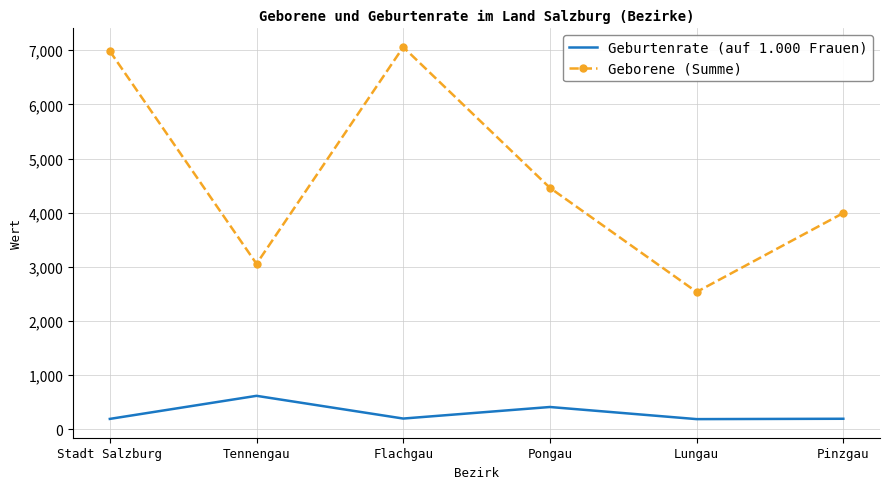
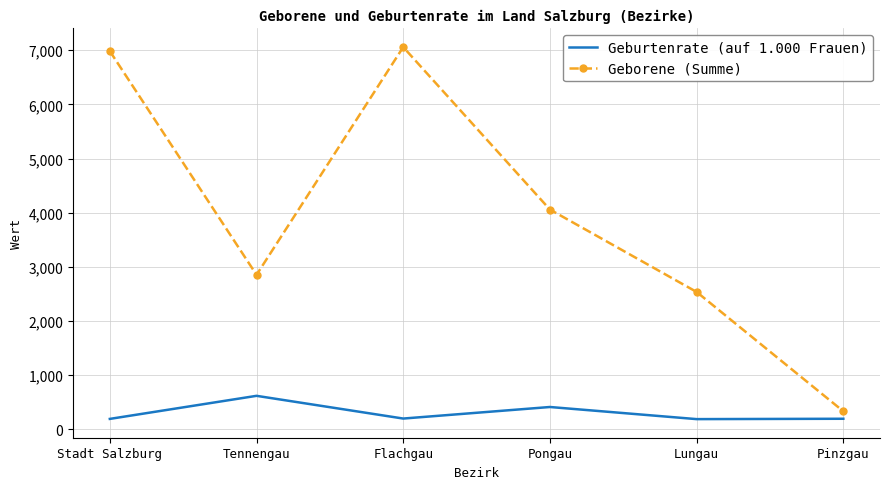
  {
    "Geburtenrate (auf 1.000 Frauen)": {
      "Stadt Salzburg": "200",
      "Tennengau": "600",
      "Flachgau": "200",
      "Pongau": "400",
      "Lungau": "200",
      "Pinzgau": "200"
    },
    "Geborene (Summe)": {
      "Stadt Salzburg": "7,000",
-     "Tennengau": "3,100",
+     "Tennengau": "2,900",
      "Flachgau": "7,100",
-     "Pongau": "4,500",
+     "Pongau": "4,100",
      "Lungau": "2,500",
-     "Pinzgau": "4,000"
+     "Pinzgau": "300"
    }
  }
